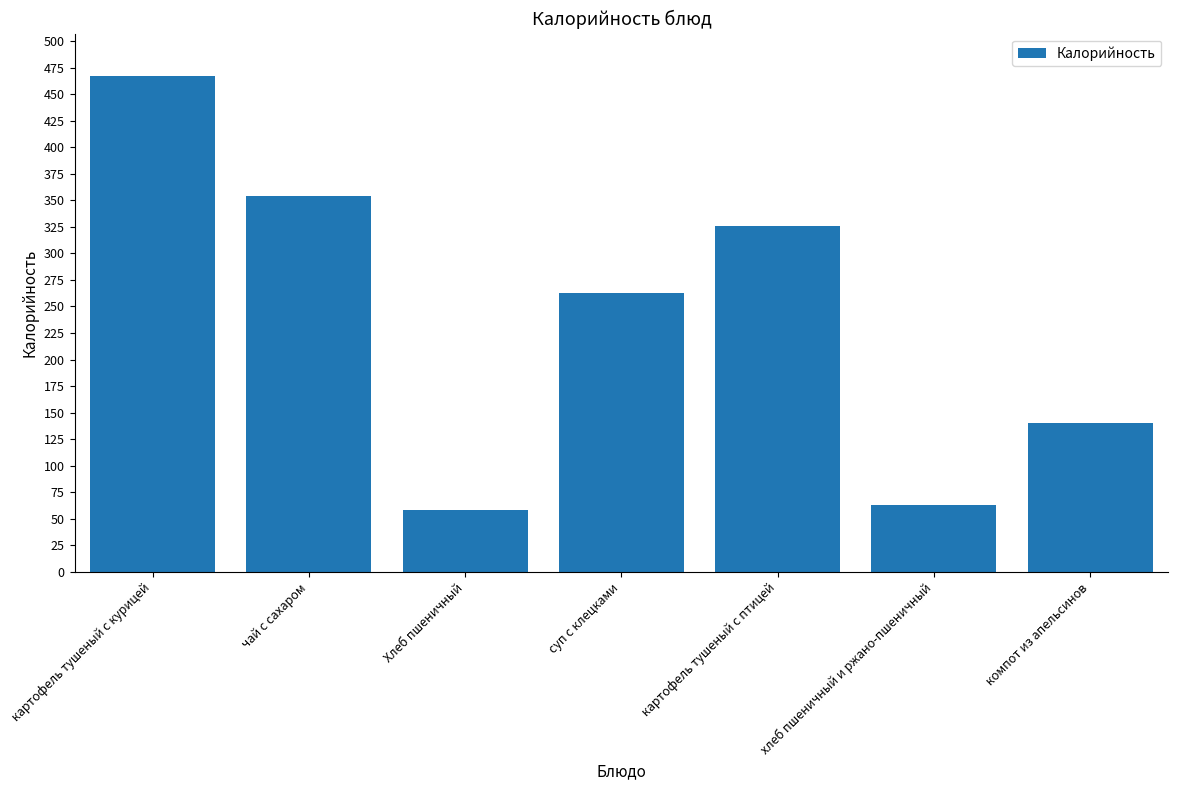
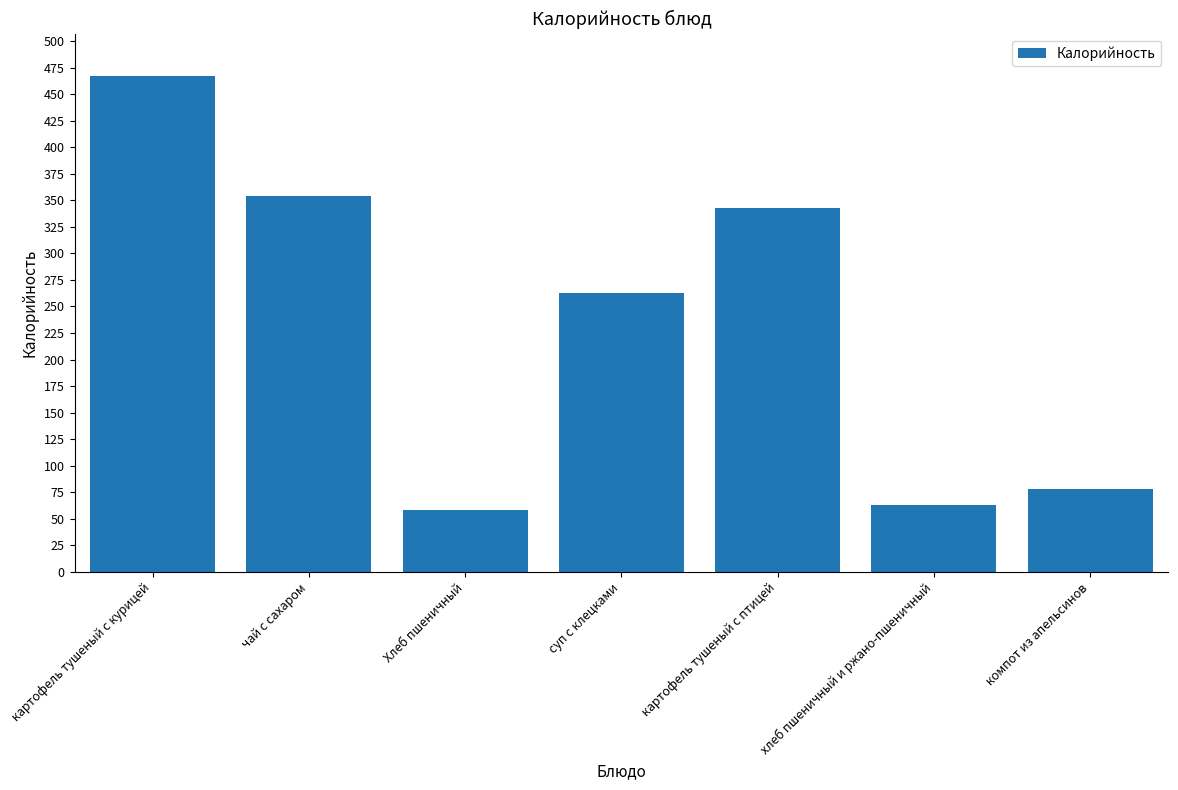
  {
    "картофель тушеный с курицей": 467,
    "чай с сахаром": 354,
    "Хлеб пшеничный": 58,
    "суп с клецками": 263,
-   "картофель тушеный с птицей": 326,
+   "картофель тушеный с птицей": 343,
    "хлеб пшеничный и ржано-пшеничный": 63,
-   "компот из апельсинов": 140
+   "компот из апельсинов": 78
  }
